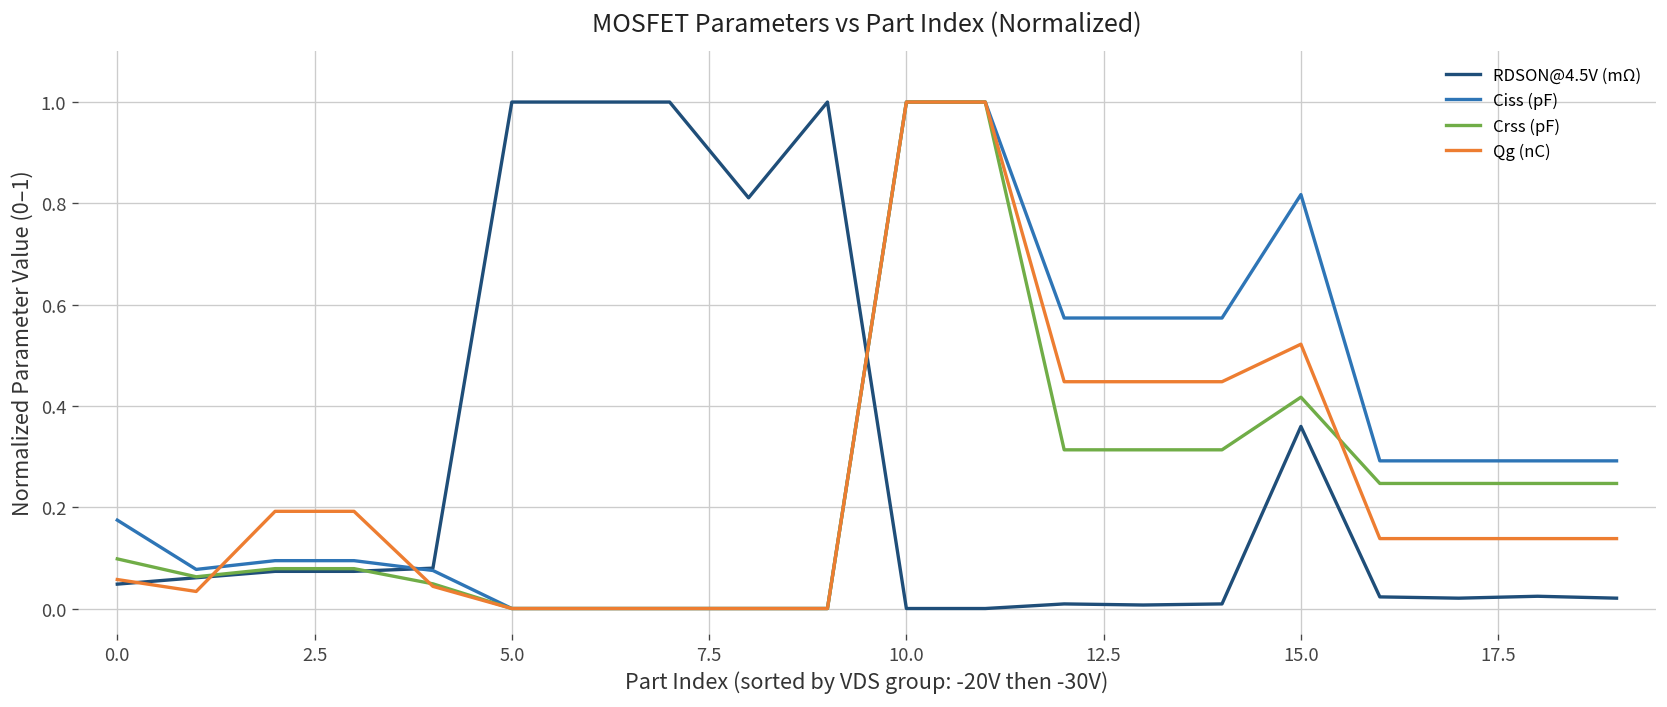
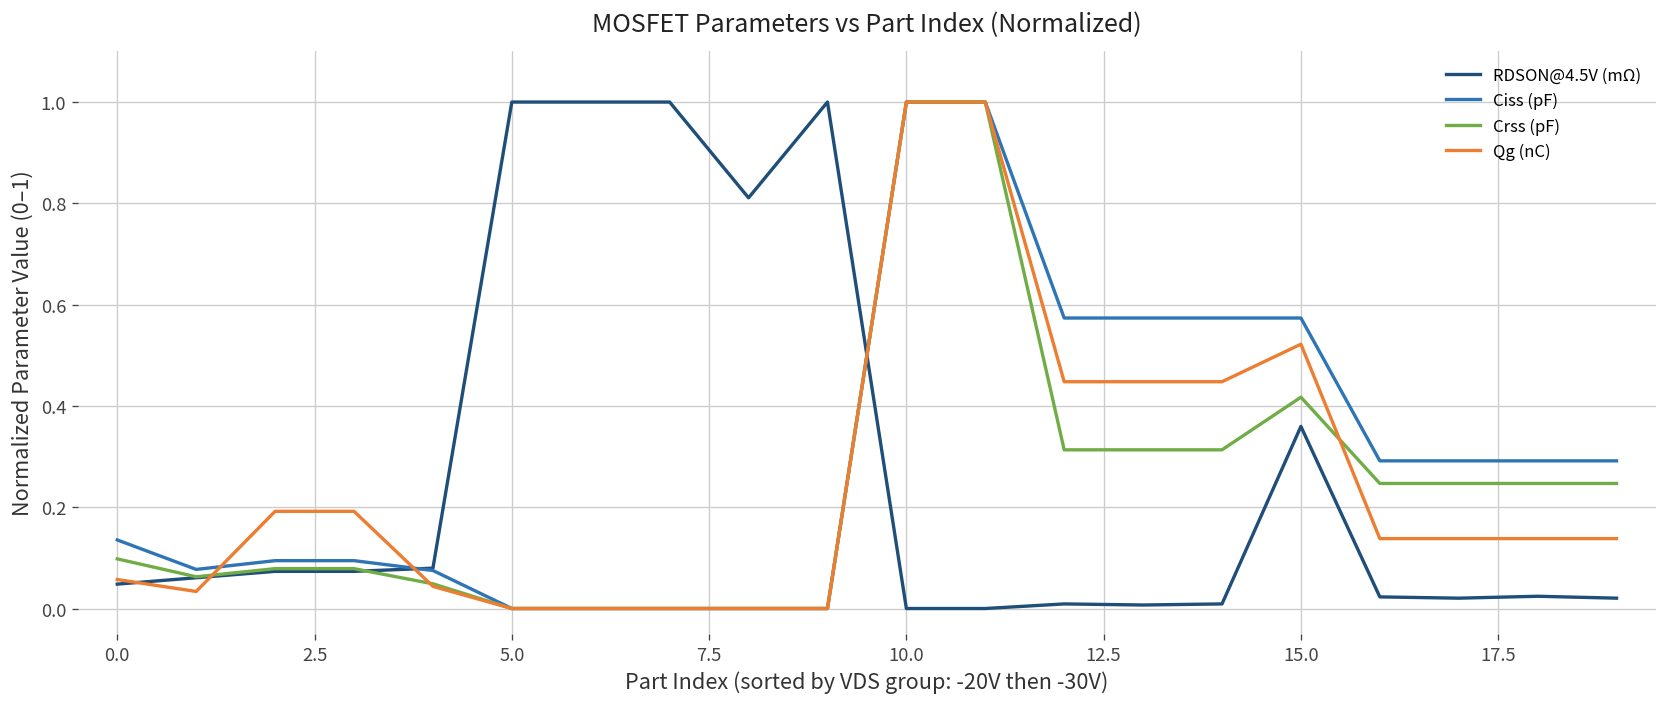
  {
    "RDSON@4.5V (mΩ)": {
      "0.0": 0.05,
      "5.0": 1.00,
      "10.0": 0.00,
      "15.0": 0.36
    },
    "Ciss (pF)": {
-     "0.0": 0.17,
-     "15.0": 0.82
+     "0.0": 0.14,
+     "15.0": 0.57
    },
    "Crss (pF)": {
      "0.0": 0.10,
      "15.0": 0.42
    },
    "Qg (nC)": {
      "0.0": 0.06,
      "15.0": 0.52
    }
  }
